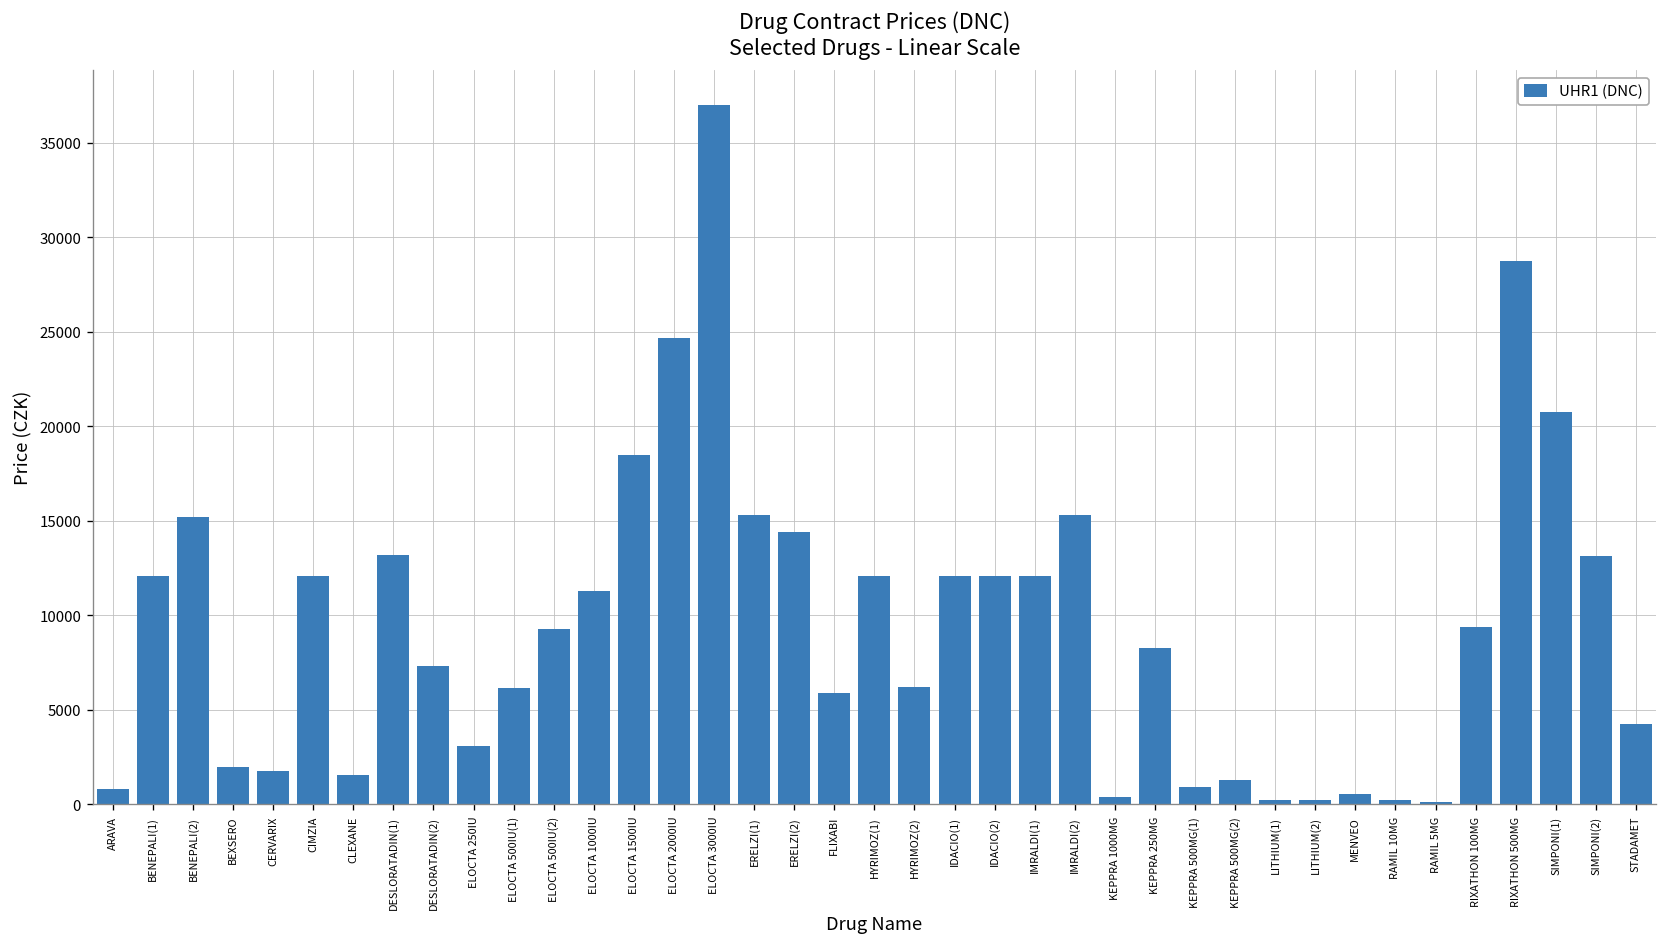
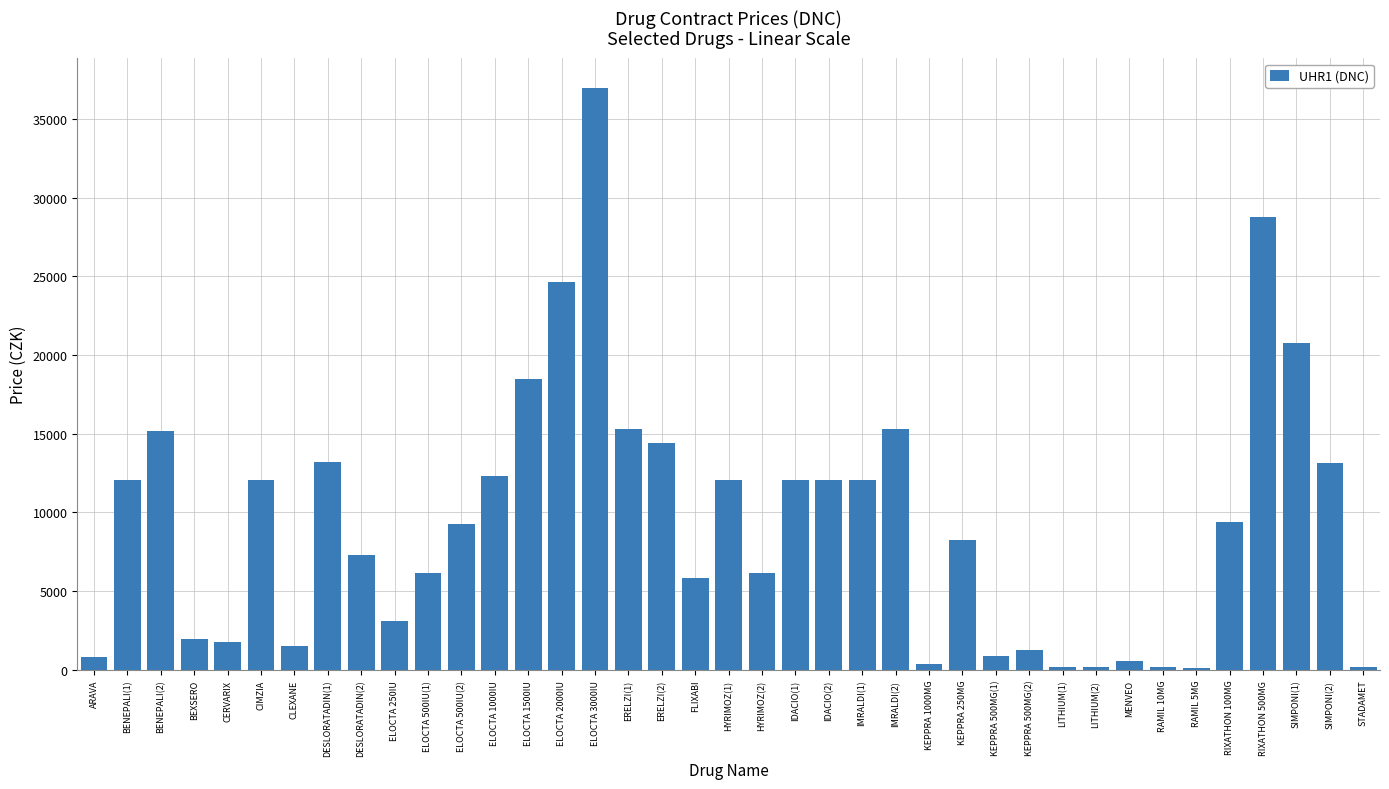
  {
    "ARAVA": 800,
    "BENEPALI(1)": 12100,
    "BENEPALI(2)": 15200,
    "BEXSERO": 2000,
    "CERVARIX": 1800,
    "CIMZIA": 12100,
    "CLEXANE": 1500,
    "DESLORATADIN(1)": 13200,
    "DESLORATADIN(2)": 7300,
    "ELOCTA 250IU": 3100,
    "ELOCTA 500IU(1)": 6200,
    "ELOCTA 500IU(2)": 9200,
-   "ELOCTA 1000IU": 11300,
+   "ELOCTA 1000IU": 12300,
    "ELOCTA 1500IU": 18500,
    "ELOCTA 2000IU": 24700,
    "ELOCTA 3000IU": 37000,
    "ERELZI(1)": 15300,
    "ERELZI(2)": 14400,
    "FLIXABI": 5900,
    "HYRIMOZ(1)": 12100,
    "HYRIMOZ(2)": 6200,
    "IDACIO(1)": 12100,
    "IDACIO(2)": 12100,
    "IMRALDI(1)": 12100,
    "IMRALDI(2)": 15300,
    "KEPPRA 1000MG": 400,
    "KEPPRA 250MG": 8300,
    "KEPPRA 500MG(1)": 900,
    "KEPPRA 500MG(2)": 1300,
    "LITHIUM(1)": 200,
    "LITHIUM(2)": 200,
    "MENVEO": 500,
    "RAMIL 10MG": 200,
    "RIXATHON 100MG": 9400,
    "RIXATHON 500MG": 28700,
    "SIMPONI(1)": 20800,
    "SIMPONI(2)": 13100,
-   "STADAMET": 4200
+   "STADAMET": 200
  }
